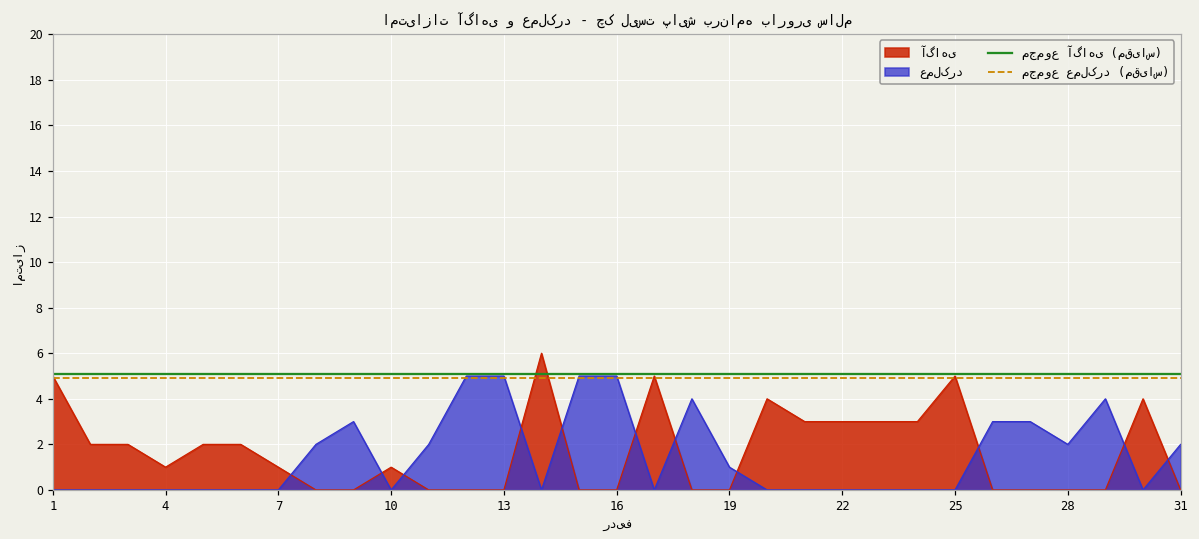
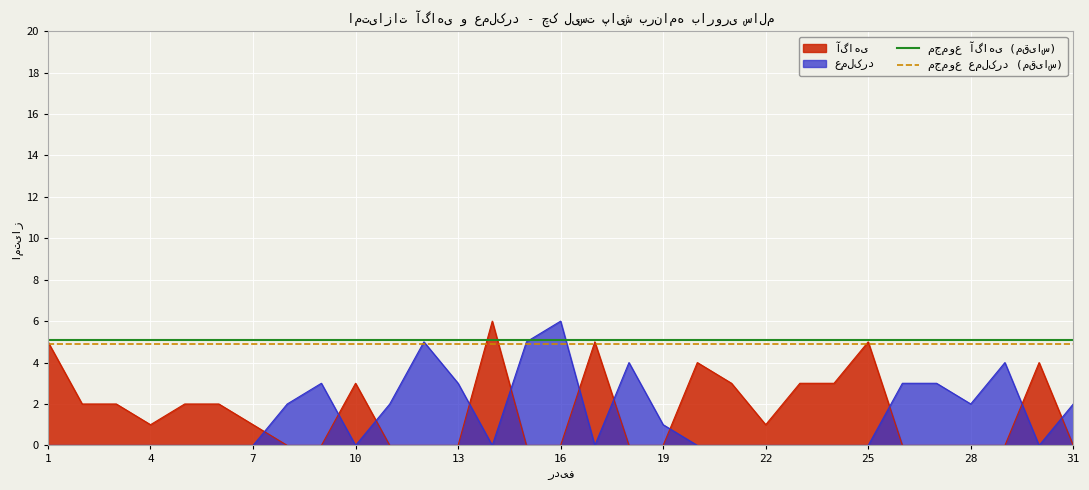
  {
    "آگاهی": {
      "1": 5,
      "4": 1,
      "7": 1,
-     "10": 1,
+     "10": 3,
      "13": 0,
      "16": 0,
      "19": 0,
-     "22": 3,
+     "22": 1,
      "25": 5,
      "28": 0,
      "31": 0
    },
    "عملکرد": {
      "1": 0,
      "4": 0,
      "7": 0,
      "10": 0,
-     "13": 5,
-     "16": 5,
+     "13": 3,
+     "16": 6,
      "19": 1,
      "22": 0,
      "25": 0,
      "28": 2,
      "31": 2
    }
  }
